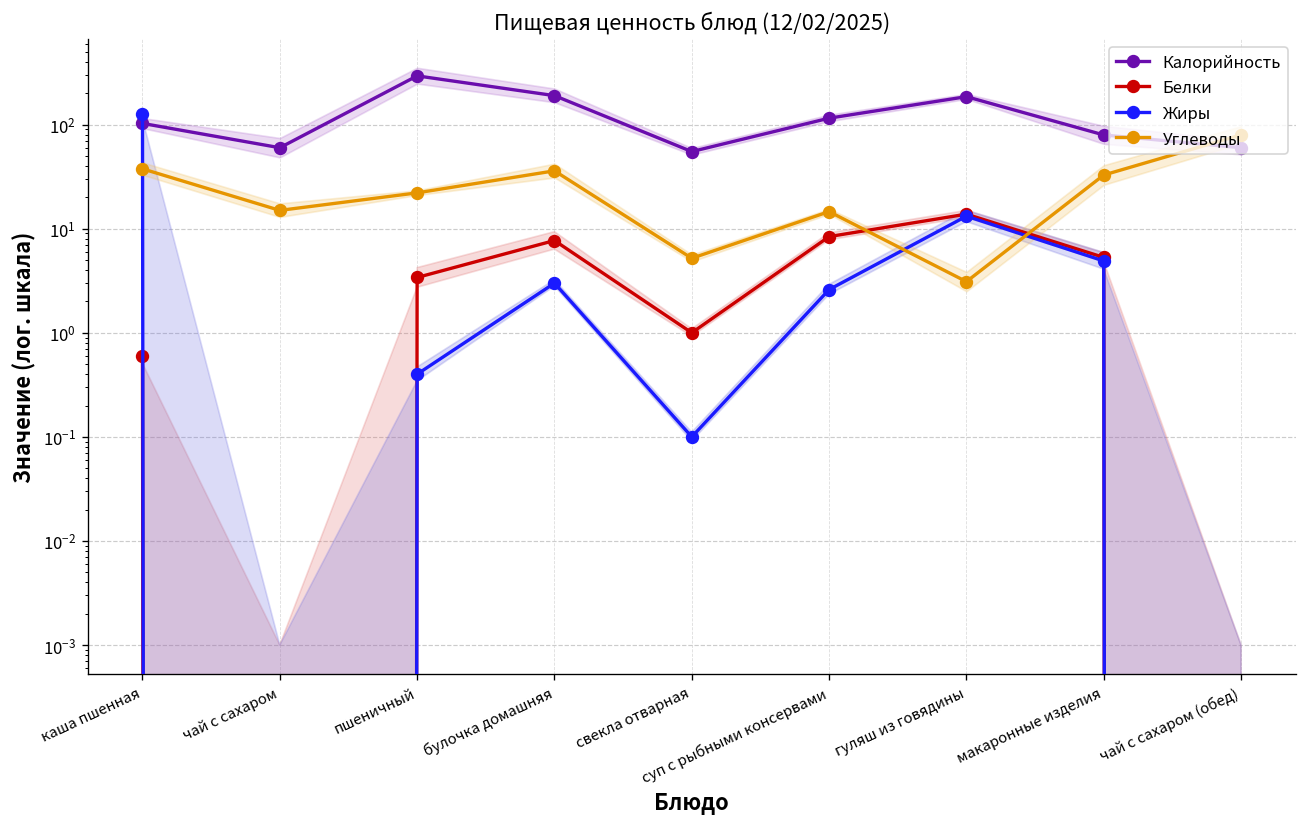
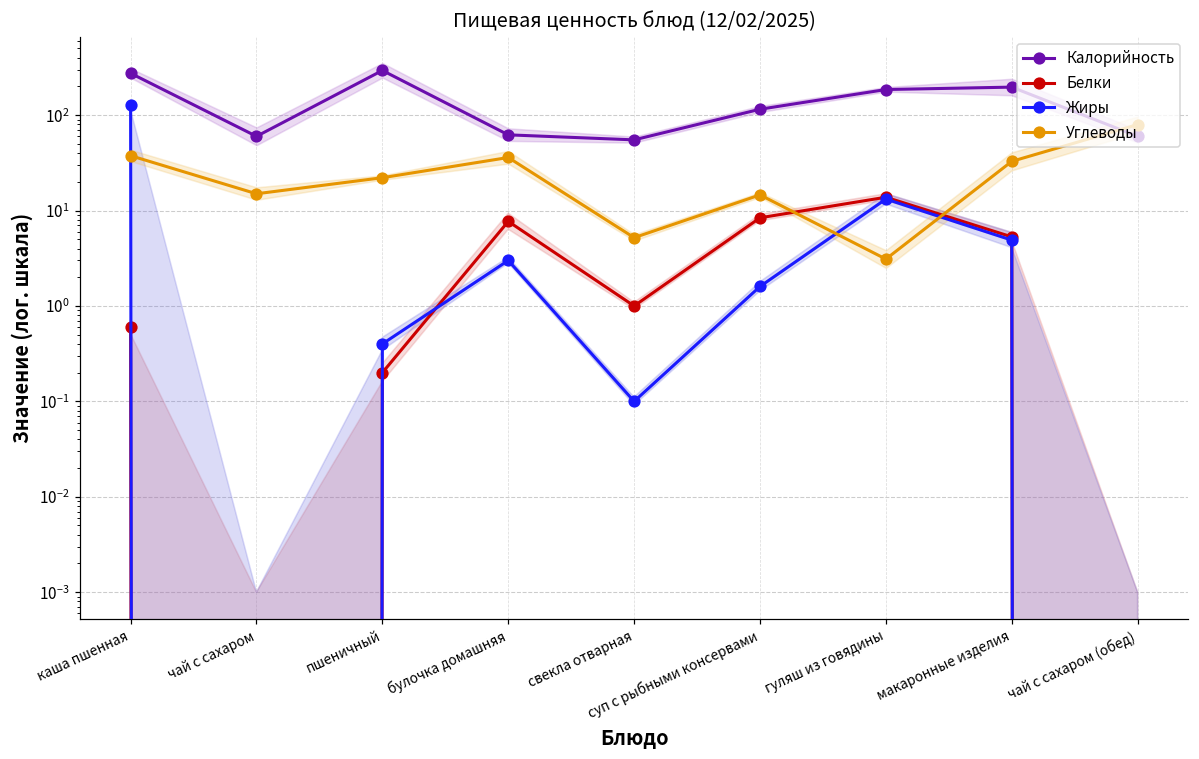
  {
    "Калорийность": {
-     "каша пшенная": 100,
+     "каша пшенная": 270,
      "чай с сахаром": 60,
      "пшеничный": 290,
-     "булочка домашняя": 190,
+     "булочка домашняя": 60,
      "свекла отварная": 60,
      "суп с рыбными консервами": 120,
-     "макаронные изделия": 80
+     "макаронные изделия": 200
    },
    "Белки": {
      "каша пшенная": 0.6,
-     "пшеничный": 3.4,
+     "пшеничный": 0.2,
      "булочка домашняя": 8,
      "свекла отварная": 1.0,
      "суп с рыбными консервами": 8,
      "макаронные изделия": 5
    },
    "Жиры": {
      "каша пшенная": 130,
      "пшеничный": 0.4,
      "булочка домашняя": 3.0,
      "свекла отварная": 0.1,
-     "суп с рыбными консервами": 2.6,
+     "суп с рыбными консервами": 1.6,
      "макаронные изделия": 5
    },
    "Углеводы": {
      "каша пшенная": 38,
      "чай с сахаром": 15,
      "булочка домашняя": 36,
      "свекла отварная": 5,
      "гуляш из говядины": 3.1,
      "макаронные изделия": 33
    }
  }
